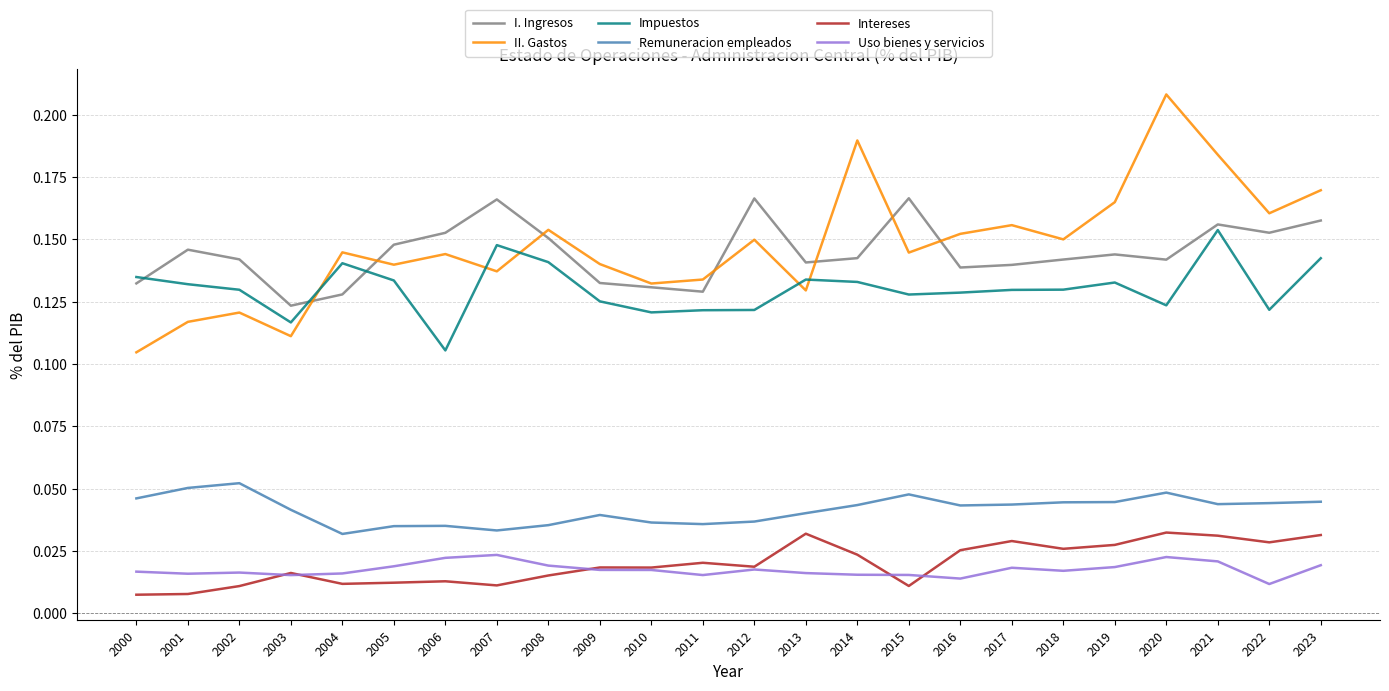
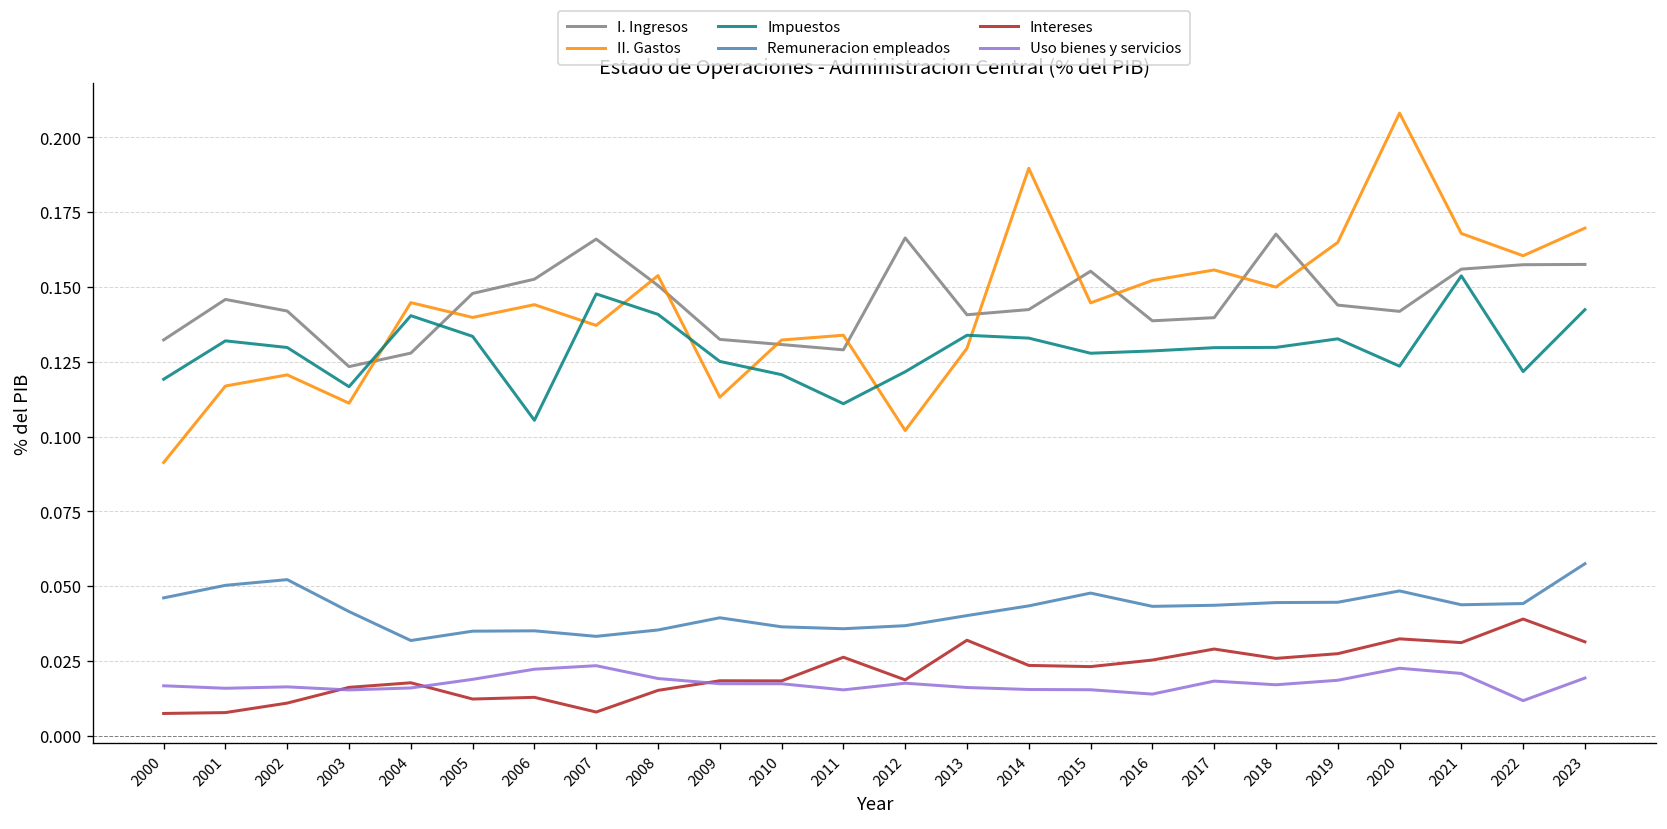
  {
    "I. Ingresos": {
      "2000": 0.132,
      "2001": 0.146,
      "2002": 0.142,
      "2003": 0.123,
      "2004": 0.128,
      "2005": 0.148,
      "2006": 0.153,
      "2007": 0.166,
      "2008": 0.151,
      "2009": 0.133,
      "2010": 0.131,
      "2011": 0.129,
      "2012": 0.166,
      "2013": 0.141,
      "2014": 0.142,
-     "2015": 0.166,
+     "2015": 0.155,
      "2016": 0.139,
      "2017": 0.140,
-     "2018": 0.142,
+     "2018": 0.168,
      "2019": 0.144,
      "2020": 0.142,
      "2021": 0.156,
-     "2022": 0.153,
+     "2022": 0.157,
      "2023": 0.158
    },
    "II. Gastos": {
-     "2000": 0.105,
+     "2000": 0.091,
      "2001": 0.117,
      "2002": 0.121,
      "2003": 0.111,
      "2004": 0.145,
      "2005": 0.140,
      "2006": 0.144,
      "2007": 0.137,
      "2008": 0.154,
-     "2009": 0.140,
+     "2009": 0.113,
      "2010": 0.132,
      "2011": 0.134,
-     "2012": 0.150,
+     "2012": 0.102,
      "2013": 0.130,
      "2014": 0.190,
      "2015": 0.145,
      "2016": 0.152,
      "2017": 0.156,
      "2018": 0.150,
      "2019": 0.165,
      "2020": 0.208,
-     "2021": 0.184,
+     "2021": 0.168,
      "2022": 0.160,
      "2023": 0.170
    },
    "Impuestos": {
-     "2000": 0.135,
+     "2000": 0.119,
      "2001": 0.132,
      "2002": 0.130,
      "2003": 0.117,
      "2004": 0.140,
      "2005": 0.134,
      "2006": 0.105,
      "2007": 0.148,
      "2008": 0.141,
      "2009": 0.125,
      "2010": 0.121,
-     "2011": 0.122,
+     "2011": 0.111,
      "2012": 0.122,
      "2013": 0.134,
      "2014": 0.133,
      "2015": 0.128,
      "2016": 0.129,
      "2017": 0.130,
      "2018": 0.130,
      "2019": 0.133,
      "2020": 0.124,
      "2021": 0.154,
      "2022": 0.122,
      "2023": 0.142
    },
    "Remuneracion empleados": {
      "2000": 0.046,
      "2001": 0.050,
      "2002": 0.052,
      "2003": 0.042,
      "2004": 0.032,
      "2005": 0.035,
      "2006": 0.035,
      "2007": 0.033,
      "2008": 0.035,
      "2009": 0.039,
      "2010": 0.036,
      "2011": 0.036,
      "2012": 0.037,
      "2013": 0.040,
      "2014": 0.043,
      "2015": 0.048,
      "2016": 0.043,
      "2017": 0.044,
      "2018": 0.045,
      "2019": 0.045,
      "2020": 0.048,
      "2021": 0.044,
      "2022": 0.044,
-     "2023": 0.045
+     "2023": 0.058
    },
    "Intereses": {
      "2000": 0.007,
      "2001": 0.008,
      "2002": 0.011,
-     "2004": 0.012,
+     "2004": 0.018,
      "2005": 0.012,
      "2006": 0.013,
-     "2007": 0.011,
+     "2007": 0.008,
      "2008": 0.015,
-     "2011": 0.020,
+     "2011": 0.026,
      "2012": 0.019,
      "2013": 0.032,
      "2014": 0.024,
-     "2015": 0.011,
+     "2015": 0.023,
      "2016": 0.025,
      "2017": 0.029,
      "2018": 0.026,
      "2019": 0.027,
      "2020": 0.032,
      "2021": 0.031,
-     "2022": 0.028,
+     "2022": 0.039,
      "2023": 0.031
    },
    "Uso bienes y servicios": {
      "2000": 0.017,
      "2001": 0.016,
      "2002": 0.016,
      "2004": 0.016,
      "2005": 0.019,
      "2006": 0.022,
      "2007": 0.023,
      "2008": 0.019,
      "2011": 0.015,
      "2012": 0.018,
      "2013": 0.016,
      "2014": 0.015,
      "2015": 0.015,
      "2016": 0.014,
      "2017": 0.018,
      "2018": 0.017,
      "2019": 0.019,
      "2020": 0.023,
      "2021": 0.021,
      "2022": 0.012,
      "2023": 0.019
    }
  }
